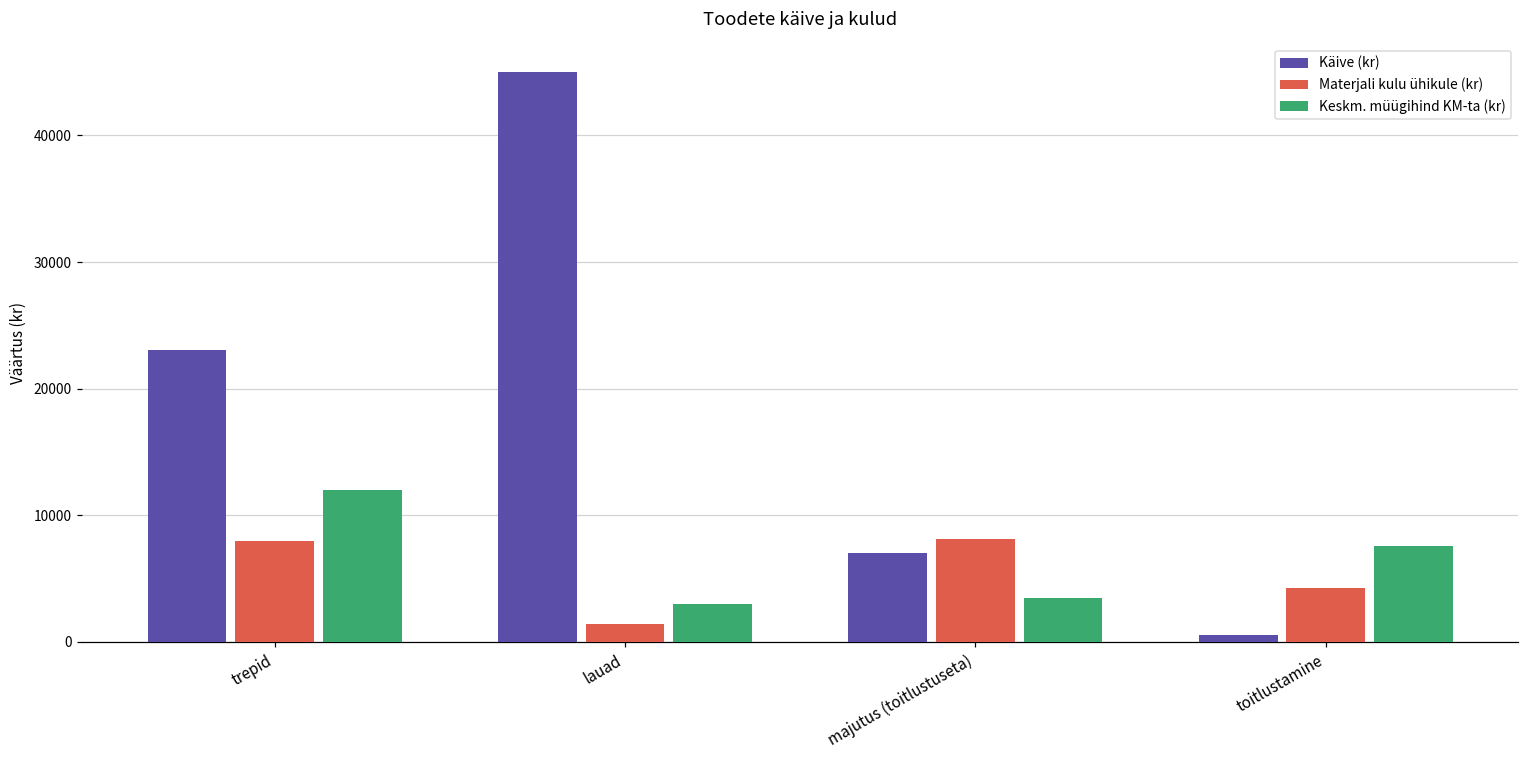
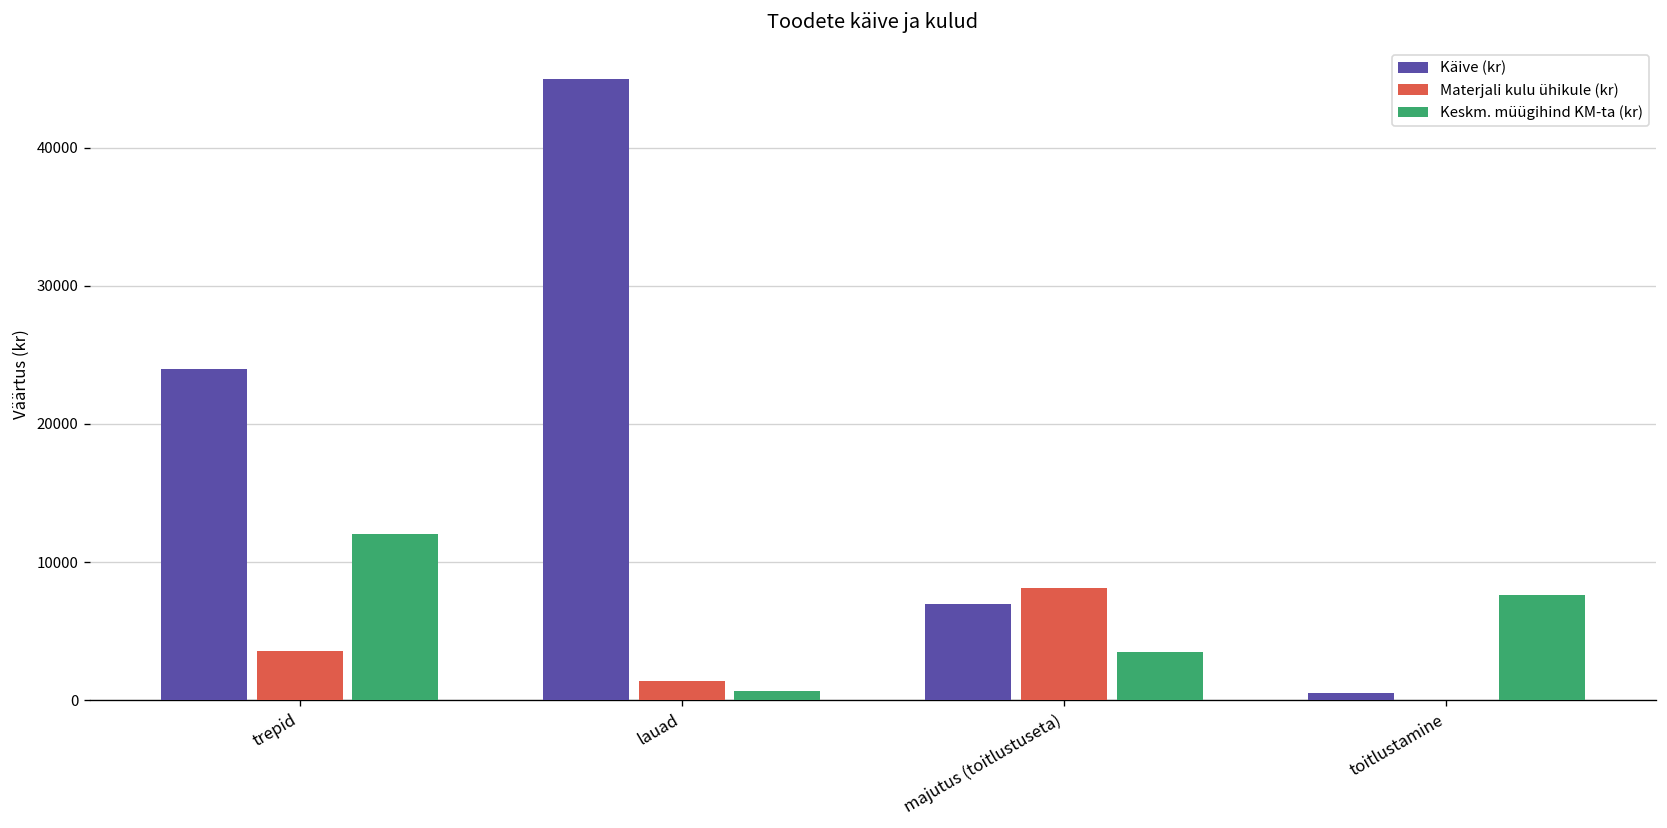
  {
    "Käive (kr)": {
-     "trepid": 23100,
+     "trepid": 24000,
      "lauad": 45000,
      "majutus (toitlustuseta)": 7000,
      "toitlustamine": 500
    },
    "Materjali kulu ühikule (kr)": {
-     "trepid": 8000,
+     "trepid": 3600,
      "lauad": 1400,
      "majutus (toitlustuseta)": 8100,
-     "toitlustamine": 4200
+     "toitlustamine": 0
    },
    "Keskm. müügihind KM-ta (kr)": {
      "trepid": 12000,
-     "lauad": 3000,
+     "lauad": 700,
      "majutus (toitlustuseta)": 3500,
      "toitlustamine": 7600
    }
  }
